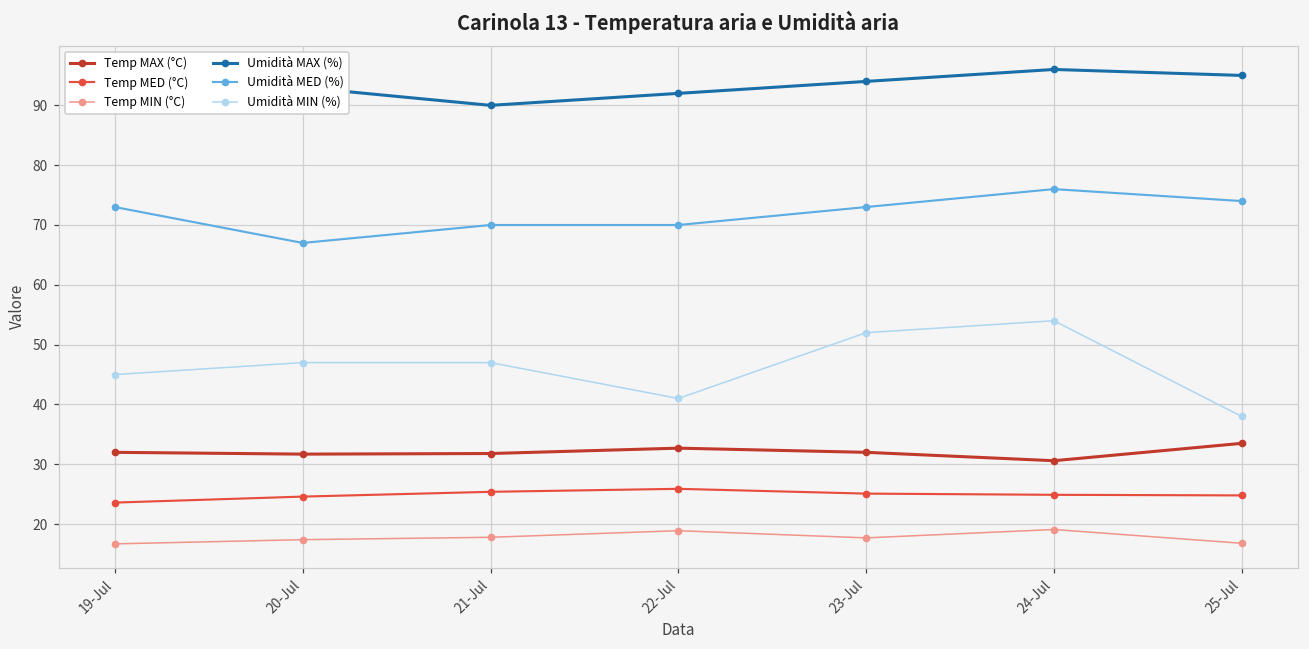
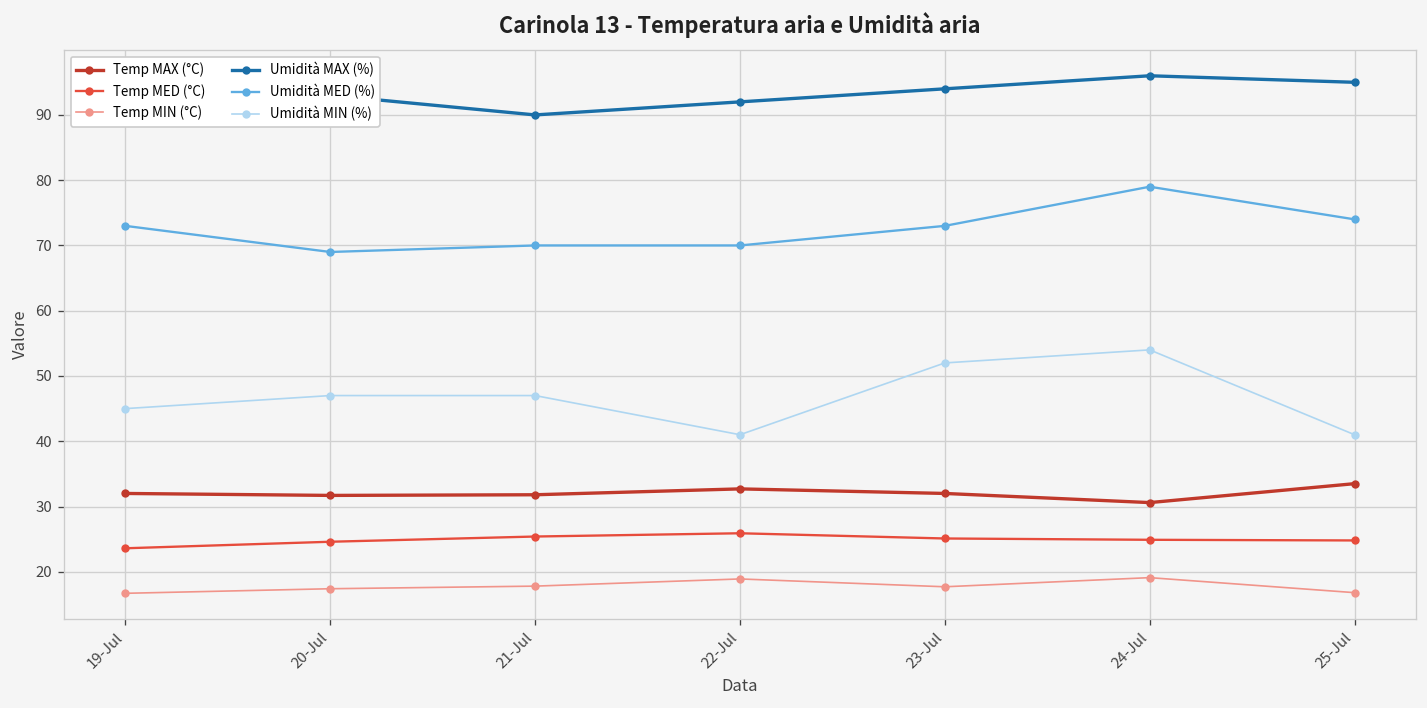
  {
    "Temp MIN (°C)": {
      "19-Jul": 17,
      "20-Jul": 17,
      "21-Jul": 18,
      "22-Jul": 19,
      "23-Jul": 18,
      "24-Jul": 19,
      "25-Jul": 17
    },
    "Umidità MAX (%)": {
      "21-Jul": 90,
      "22-Jul": 92,
      "23-Jul": 94,
      "24-Jul": 96,
      "25-Jul": 95
    },
    "Umidità MED (%)": {
      "19-Jul": 73,
-     "20-Jul": 67,
+     "20-Jul": 69,
      "21-Jul": 70,
      "22-Jul": 70,
      "23-Jul": 73,
-     "24-Jul": 76,
+     "24-Jul": 79,
      "25-Jul": 74
    },
    "Umidità MIN (%)": {
      "19-Jul": 45,
      "20-Jul": 47,
      "21-Jul": 47,
      "22-Jul": 41,
      "23-Jul": 52,
      "24-Jul": 54,
-     "25-Jul": 38
+     "25-Jul": 41
    }
  }
